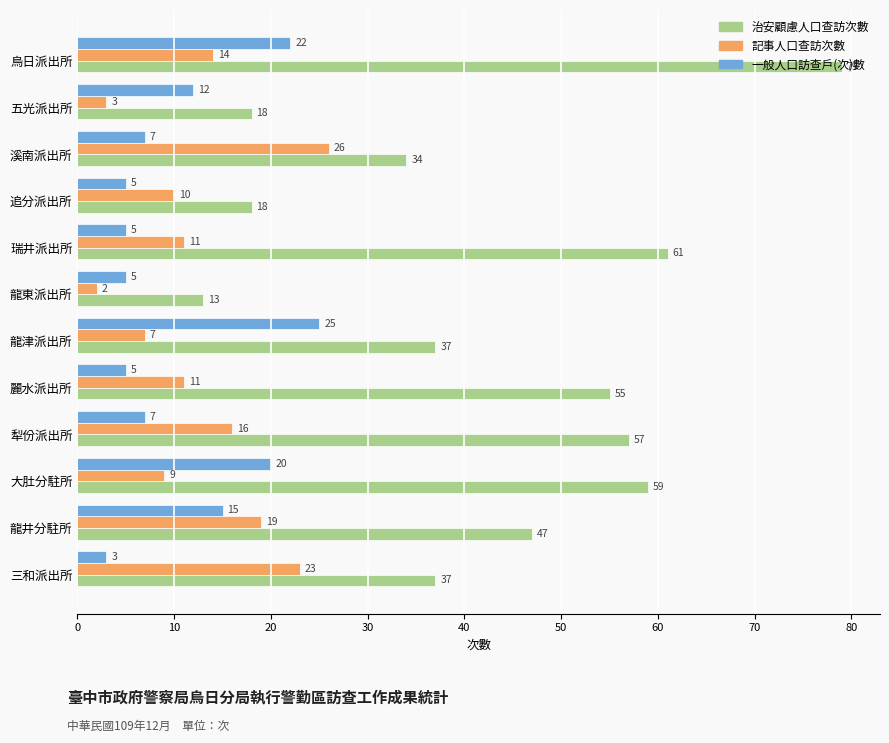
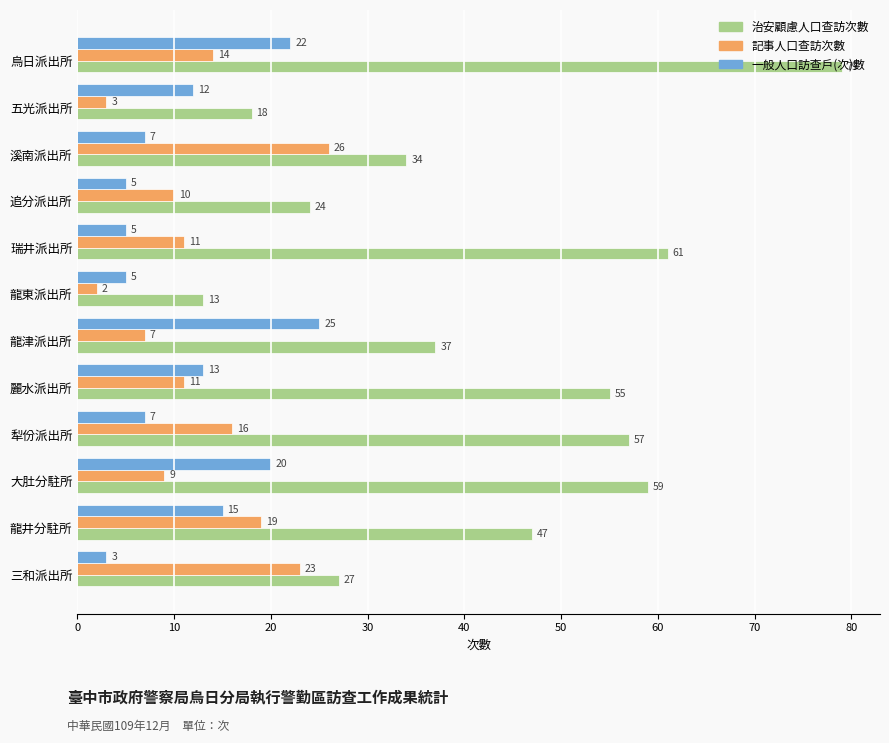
  {
    "治安顧慮人口查訪次數": {
      "烏日派出所": 79,
      "五光派出所": 18,
      "溪南派出所": 34,
-     "追分派出所": 18,
+     "追分派出所": 24,
      "瑞井派出所": 61,
      "龍東派出所": 13,
      "龍津派出所": 37,
      "麗水派出所": 55,
      "犁份派出所": 57,
      "大肚分駐所": 59,
      "龍井分駐所": 47,
-     "三和派出所": 37
+     "三和派出所": 27
    },
    "記事人口查訪次數": {
      "烏日派出所": 14,
      "五光派出所": 3,
      "溪南派出所": 26,
      "追分派出所": 10,
      "瑞井派出所": 11,
      "龍東派出所": 2,
      "龍津派出所": 7,
      "麗水派出所": 11,
      "犁份派出所": 16,
      "大肚分駐所": 9,
      "龍井分駐所": 19,
      "三和派出所": 23
    },
    "一般人口訪查戶(次)數": {
      "烏日派出所": 22,
      "五光派出所": 12,
      "溪南派出所": 7,
      "追分派出所": 5,
      "瑞井派出所": 5,
      "龍東派出所": 5,
      "龍津派出所": 25,
-     "麗水派出所": 5,
+     "麗水派出所": 13,
      "犁份派出所": 7,
      "大肚分駐所": 20,
      "龍井分駐所": 15,
      "三和派出所": 3
    }
  }
